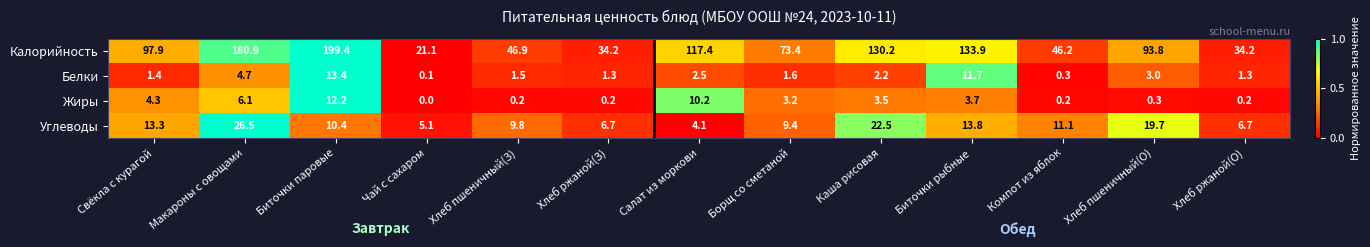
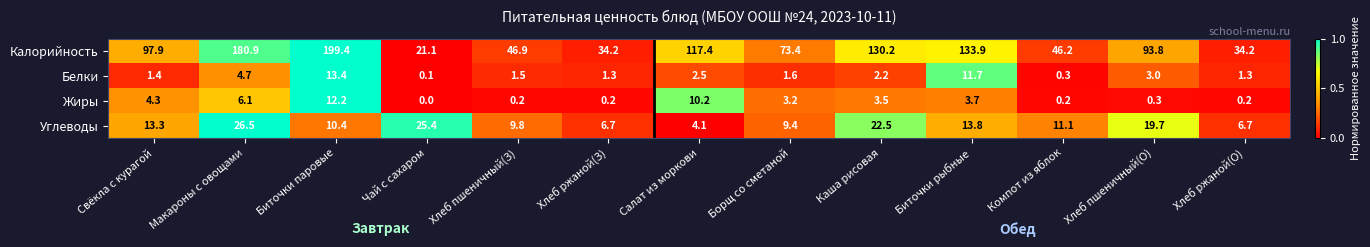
  {
    "Калорийность": {
      "Свёкла с курагой": 97.9,
      "Макароны с овощами": 180.9,
      "Биточки паровые": 199.4,
      "Чай с сахаром": 21.1,
      "Хлеб пшеничный(З)": 46.9,
      "Хлеб ржаной(З)": 34.2,
      "Салат из моркови": 117.4,
      "Борщ со сметаной": 73.4,
      "Каша рисовая": 130.2,
      "Биточки рыбные": 133.9,
      "Компот из яблок": 46.2,
      "Хлеб пшеничный(О)": 93.8,
      "Хлеб ржаной(О)": 34.2
    },
    "Белки": {
      "Свёкла с курагой": 1.4,
      "Макароны с овощами": 4.7,
      "Биточки паровые": 13.4,
      "Чай с сахаром": 0.1,
      "Хлеб пшеничный(З)": 1.5,
      "Хлеб ржаной(З)": 1.3,
      "Салат из моркови": 2.5,
      "Борщ со сметаной": 1.6,
      "Каша рисовая": 2.2,
      "Биточки рыбные": 11.7,
      "Компот из яблок": 0.3,
      "Хлеб пшеничный(О)": 3.0,
      "Хлеб ржаной(О)": 1.3
    },
    "Жиры": {
      "Свёкла с курагой": 4.3,
      "Макароны с овощами": 6.1,
      "Биточки паровые": 12.2,
      "Чай с сахаром": 0.0,
      "Хлеб пшеничный(З)": 0.2,
      "Хлеб ржаной(З)": 0.2,
      "Салат из моркови": 10.2,
      "Борщ со сметаной": 3.2,
      "Каша рисовая": 3.5,
      "Биточки рыбные": 3.7,
      "Компот из яблок": 0.2,
      "Хлеб пшеничный(О)": 0.3,
      "Хлеб ржаной(О)": 0.2
    },
    "Углеводы": {
      "Свёкла с курагой": 13.3,
      "Макароны с овощами": 26.5,
      "Биточки паровые": 10.4,
-     "Чай с сахаром": 5.1,
+     "Чай с сахаром": 25.4,
      "Хлеб пшеничный(З)": 9.8,
      "Хлеб ржаной(З)": 6.7,
      "Салат из моркови": 4.1,
      "Борщ со сметаной": 9.4,
      "Каша рисовая": 22.5,
      "Биточки рыбные": 13.8,
      "Компот из яблок": 11.1,
      "Хлеб пшеничный(О)": 19.7,
      "Хлеб ржаной(О)": 6.7
    }
  }
